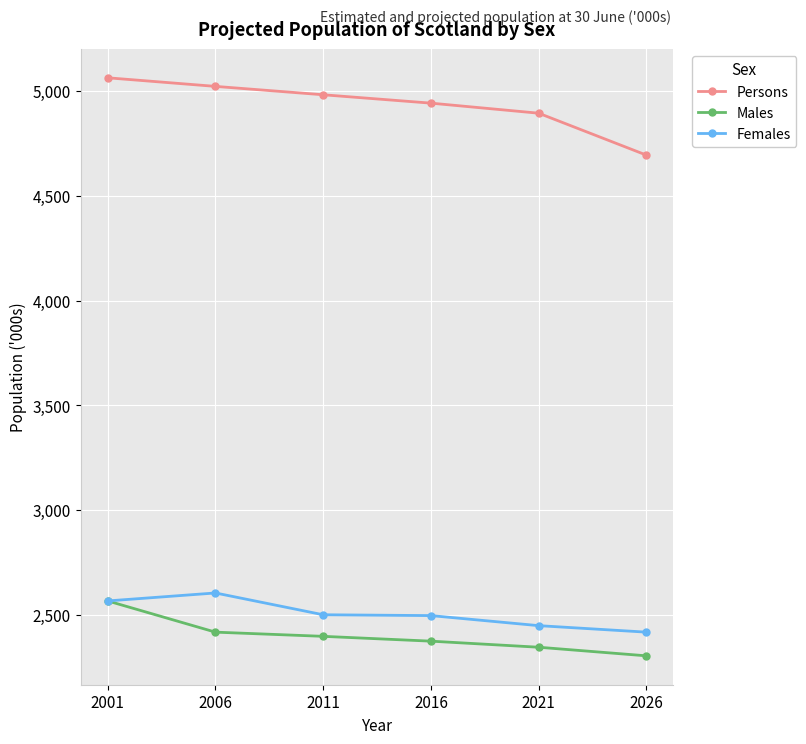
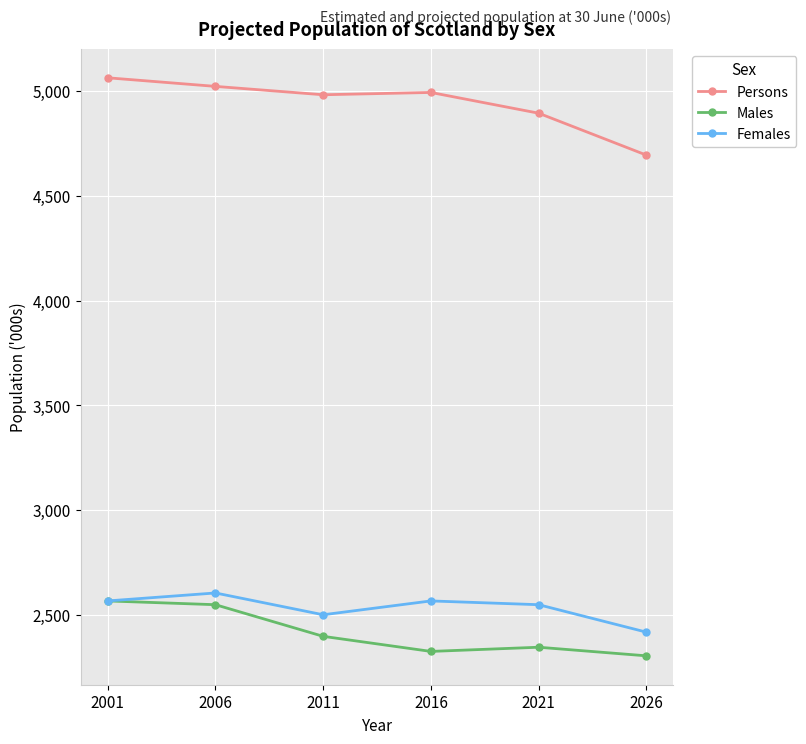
  {
    "Persons": {
      "2001": "5,060",
      "2006": "5,020",
      "2011": "4,980",
-     "2016": "4,940",
+     "2016": "4,990",
      "2021": "4,900",
      "2026": "4,700"
    },
    "Males": {
-     "2006": "2,420",
+     "2006": "2,550",
      "2011": "2,400",
-     "2016": "2,380",
+     "2016": "2,330",
      "2021": "2,350",
      "2026": "2,310"
    },
    "Females": {
      "2006": "2,610",
      "2011": "2,500",
-     "2016": "2,500",
-     "2021": "2,450",
+     "2016": "2,570",
+     "2021": "2,550",
      "2026": "2,420"
    }
  }
